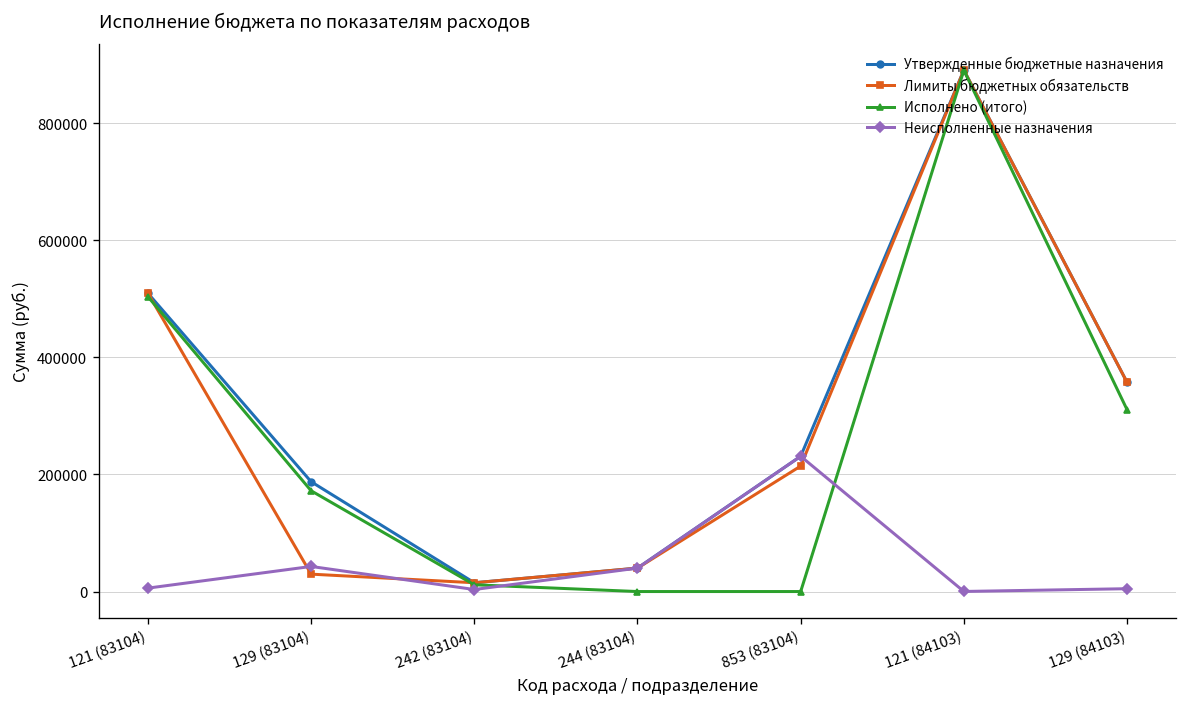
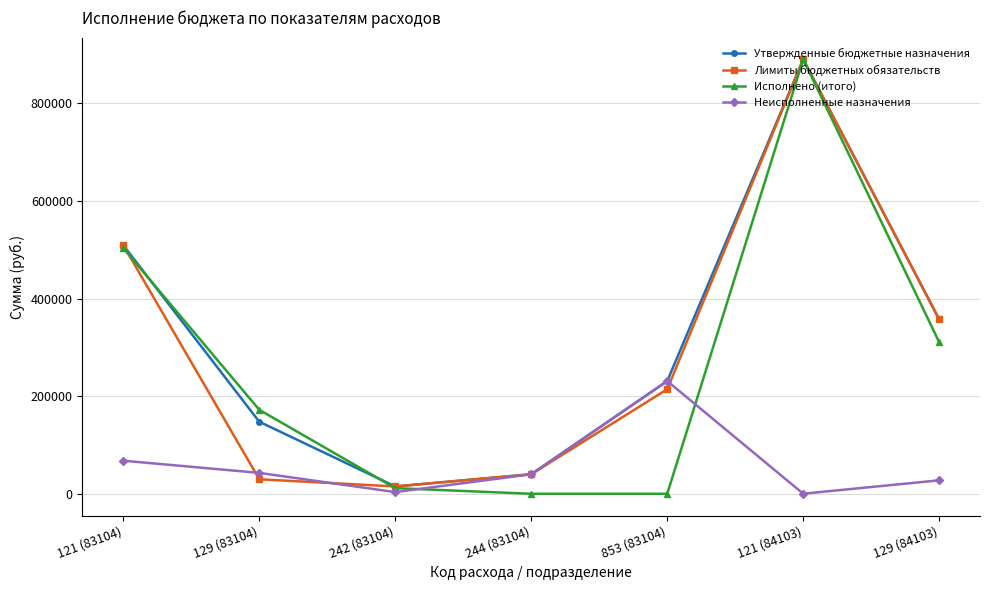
  {
    "Утвержденные бюджетные назначения": {
-     "129 (83104)": 190000
+     "129 (83104)": 150000
    },
    "Лимиты бюджетных обязательств": {
      "129 (83104)": 30000,
      "853 (83104)": 210000
    },
    "Исполнено (итого)": {
      "121 (83104)": 500000,
      "129 (83104)": 170000,
      "244 (83104)": 0,
      "853 (83104)": 0,
      "129 (84103)": 310000
    },
    "Неисполненные назначения": {
-     "121 (83104)": 10000,
+     "121 (83104)": 70000,
      "129 (83104)": 40000,
      "242 (83104)": 0,
      "121 (84103)": 0,
-     "129 (84103)": 0
+     "129 (84103)": 30000
    }
  }
